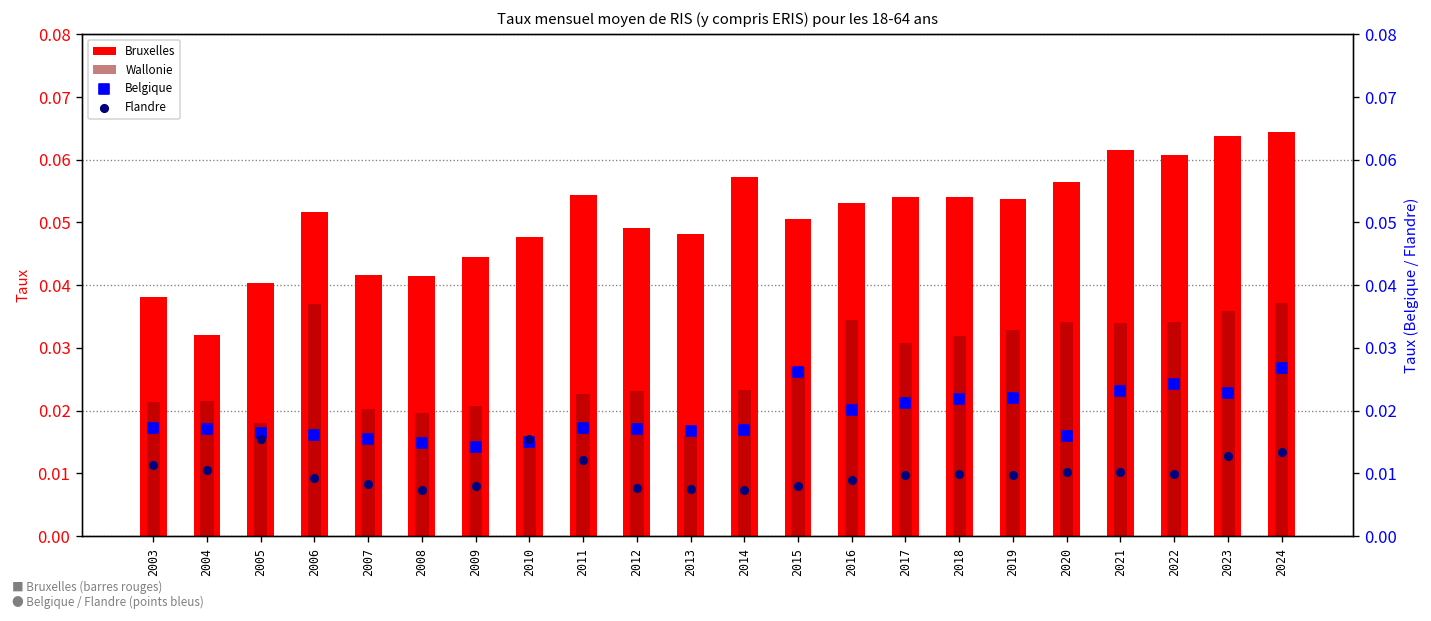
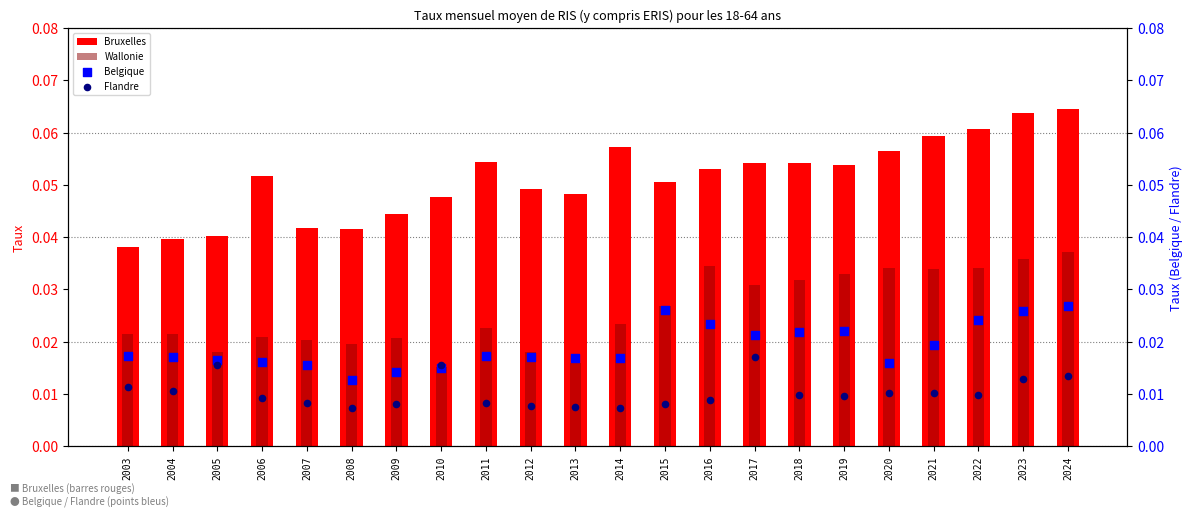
  {
    "Bruxelles": {
      "2003": 0.038,
-     "2004": 0.032,
+     "2004": 0.040,
      "2005": 0.040,
      "2006": 0.052,
      "2007": 0.042,
      "2008": 0.042,
      "2009": 0.045,
      "2010": 0.048,
      "2011": 0.054,
      "2012": 0.049,
      "2013": 0.048,
      "2014": 0.057,
      "2015": 0.051,
      "2016": 0.053,
      "2017": 0.054,
      "2018": 0.054,
      "2019": 0.054,
      "2020": 0.057,
-     "2021": 0.062,
+     "2021": 0.059,
      "2022": 0.061,
      "2023": 0.064,
      "2024": 0.065
    },
    "Wallonie": {
-     "2006": 0.037,
-     "2012": 0.023
+     "2006": 0.021,
+     "2012": 0.018
    },
    "Belgique": {
-     "2008": 0.015,
-     "2016": 0.020,
-     "2021": 0.023,
-     "2023": 0.023
+     "2008": 0.013,
+     "2016": 0.023,
+     "2021": 0.019,
+     "2023": 0.026
    },
    "Flandre": {
-     "2011": 0.012,
-     "2017": 0.010
+     "2011": 0.008,
+     "2017": 0.017
    }
  }
